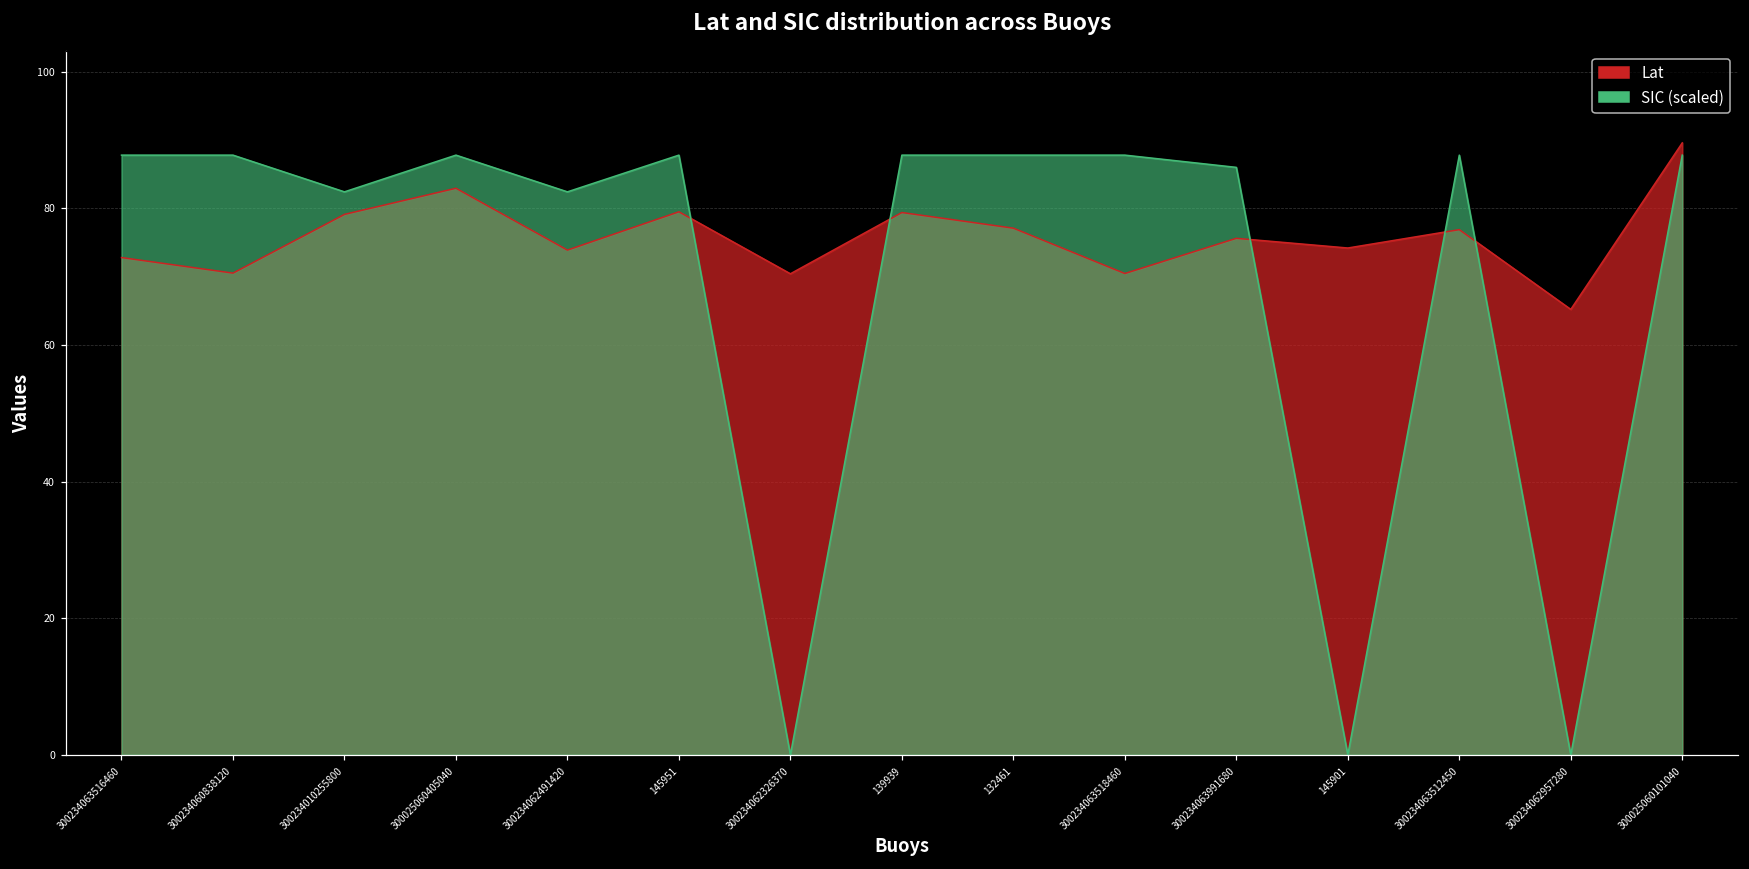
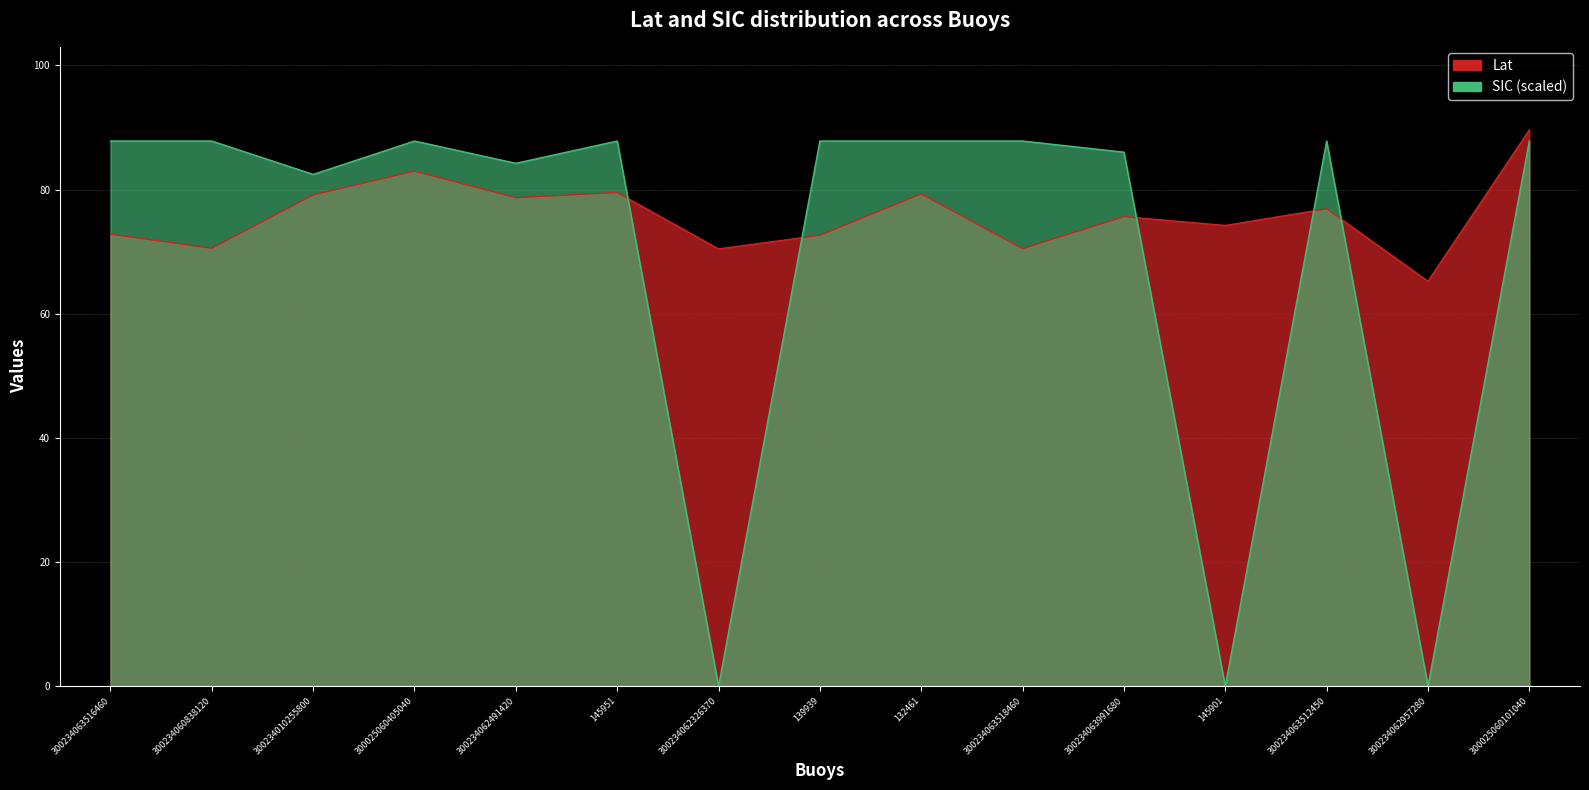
  {
    "Lat": {
      "300234063516460": 73,
      "300234060838120": 71,
      "300234010255800": 79,
      "300025060405040": 83,
-     "300234062491420": 74,
+     "300234062491420": 79,
      "145951": 80,
      "300234062326370": 70,
-     "139939": 79,
-     "132461": 77,
+     "139939": 73,
+     "132461": 79,
      "300234063518460": 70,
      "300234063991680": 76,
      "145901": 74,
      "300234063512450": 77,
      "300234062957280": 65,
      "300025060101040": 90
    },
    "SIC (scaled)": {
      "300234063516460": 88,
      "300234060838120": 88,
      "300234010255800": 82,
      "300025060405040": 88,
-     "300234062491420": 82,
+     "300234062491420": 84,
      "145951": 88,
      "300234062326370": 0,
      "139939": 88,
      "132461": 88,
      "300234063518460": 88,
      "300234063991680": 86,
      "145901": 0,
      "300234063512450": 88,
      "300234062957280": 0,
      "300025060101040": 88
    }
  }
